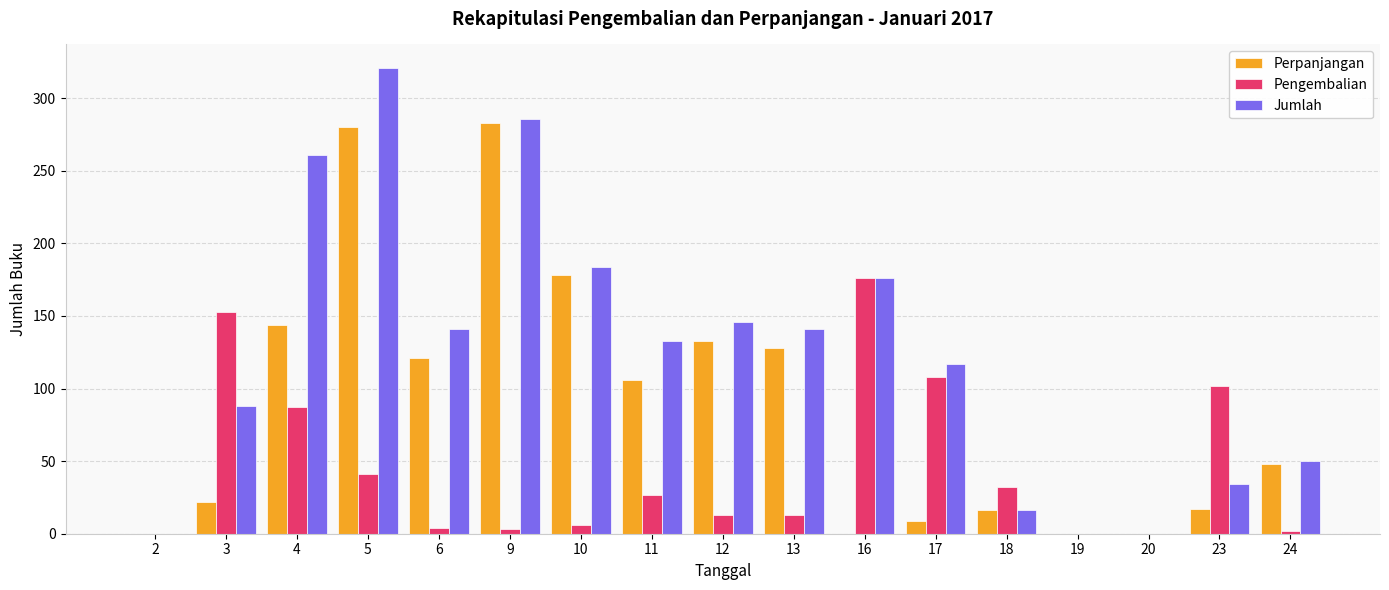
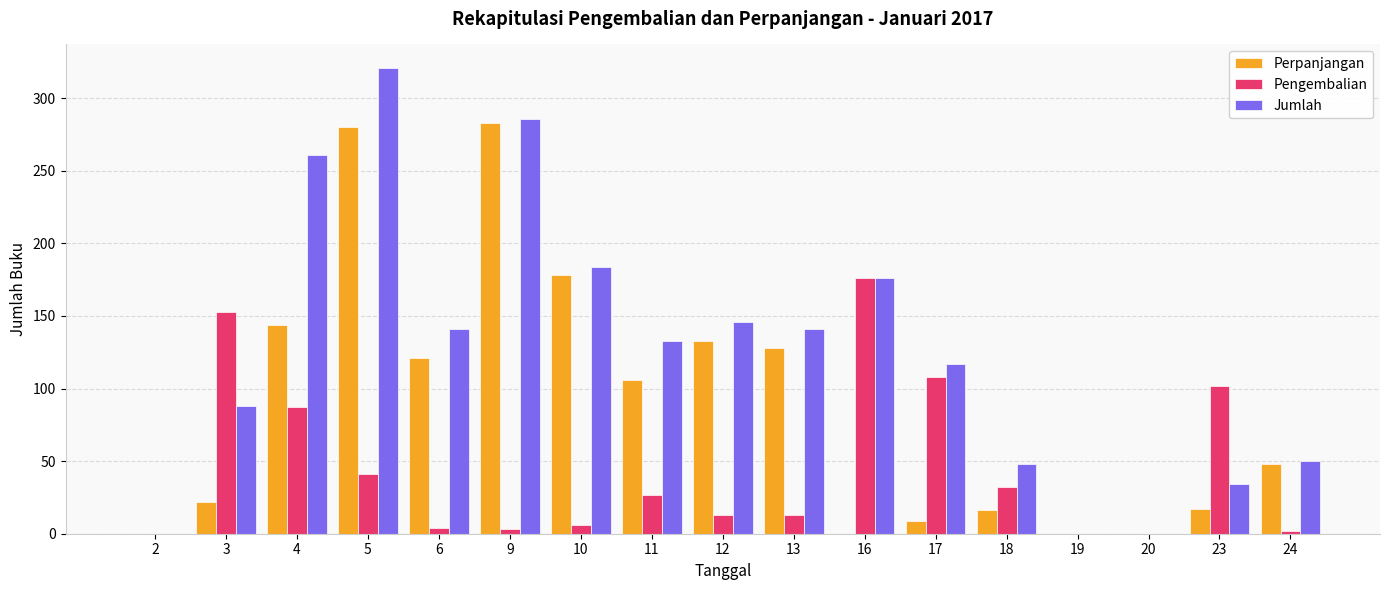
  {
    "Perpanjangan": {
      "2": 0,
      "3": 22,
      "4": 144,
      "5": 280,
      "6": 121,
      "9": 283,
      "10": 178,
      "11": 106,
      "12": 133,
      "13": 128,
      "16": 0,
      "17": 9,
      "18": 16,
      "19": 0,
      "20": 0,
      "23": 17,
      "24": 48
    },
    "Pengembalian": {
      "2": 0,
      "3": 153,
      "4": 87,
      "5": 41,
      "6": 4,
      "9": 3,
      "10": 6,
      "11": 27,
      "12": 13,
      "13": 13,
      "16": 176,
      "17": 108,
      "18": 32,
      "19": 0,
      "20": 0,
      "23": 102,
      "24": 2
    },
    "Jumlah": {
      "2": 0,
      "3": 88,
      "4": 261,
      "5": 321,
      "6": 141,
      "9": 286,
      "10": 184,
      "11": 133,
      "12": 146,
      "13": 141,
      "16": 176,
      "17": 117,
-     "18": 16,
+     "18": 48,
      "19": 0,
      "20": 0,
      "23": 34,
      "24": 50
    }
  }
